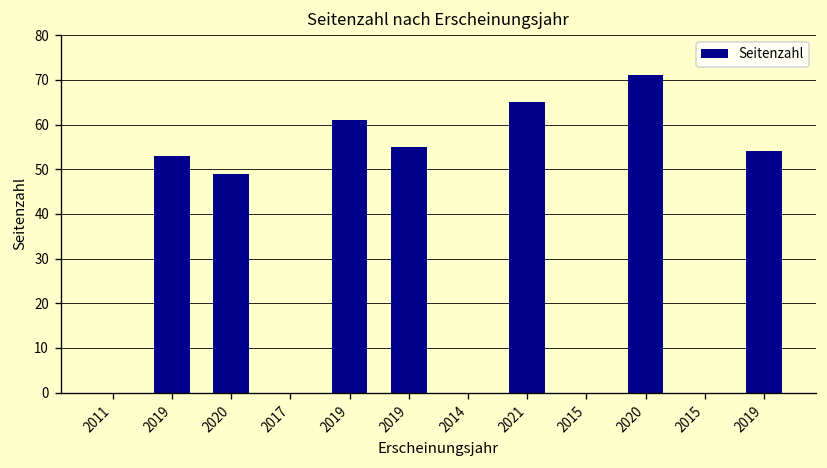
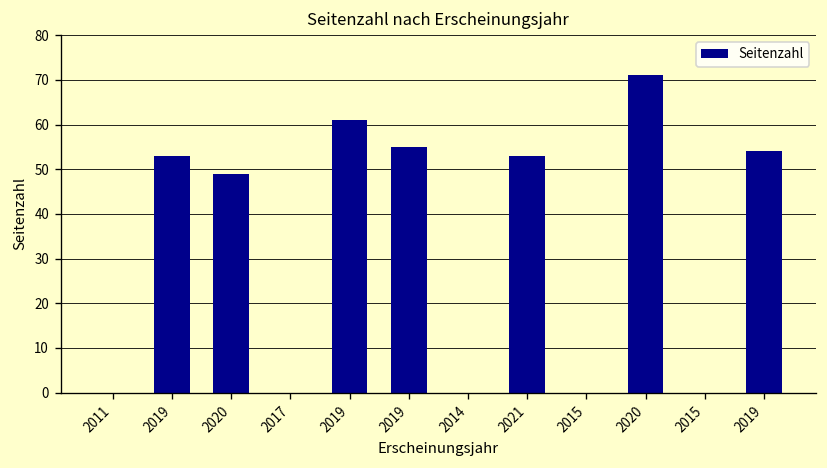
  {
    "2011": 0,
    "2017": 0,
    "2014": 0,
-   "2021": 65
+   "2021": 53
  }
